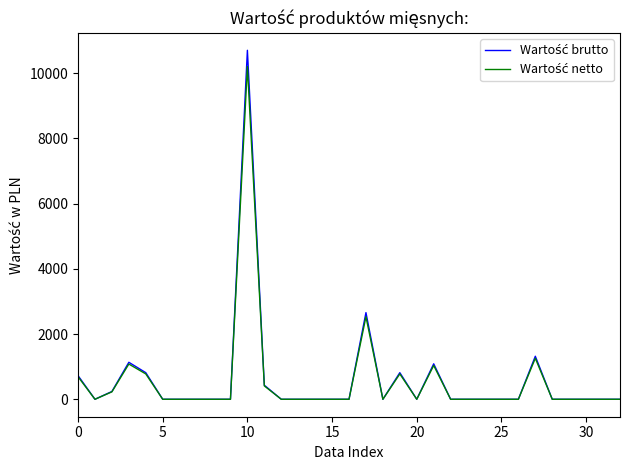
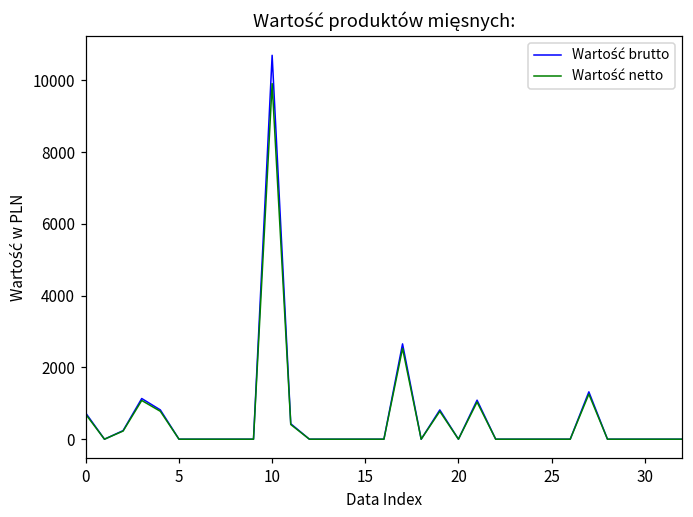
  {
    "Wartość brutto": {
      "10": 10700
    },
    "Wartość netto": {
-     "10": 10200
+     "10": 9900
    }
  }
